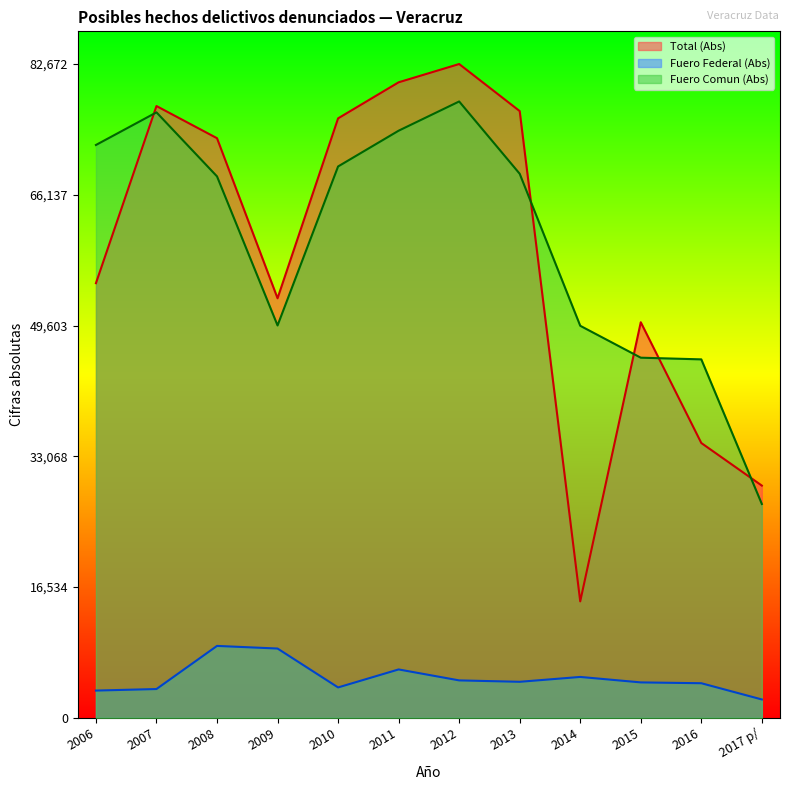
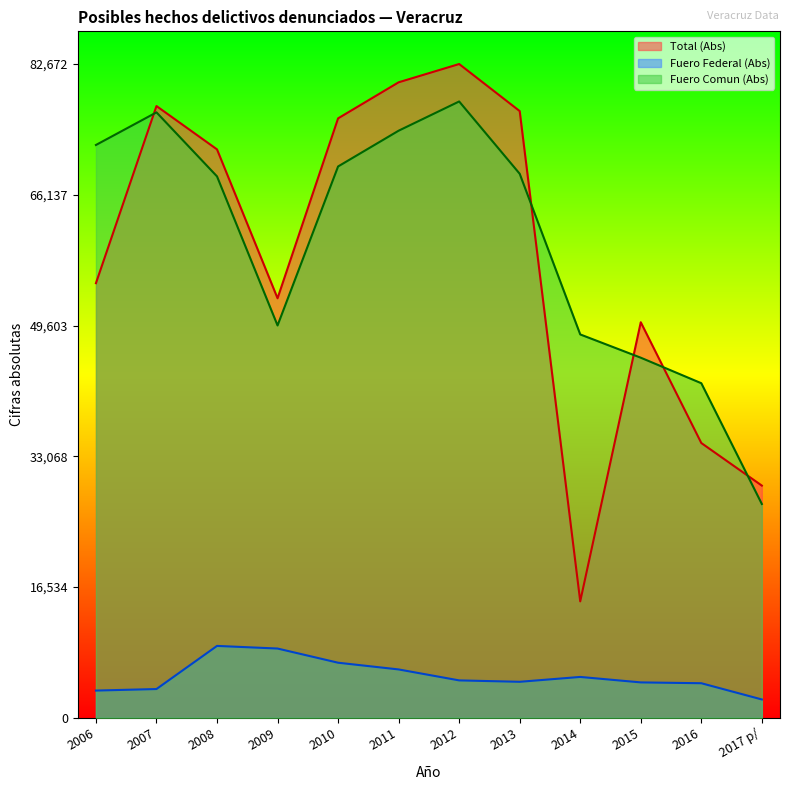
  {
    "Total (Abs)": {
      "2006": "55,000",
      "2007": "77,000",
-     "2008": "73,000",
+     "2008": "72,000",
      "2009": "53,000",
      "2010": "76,000",
      "2011": "80,000",
      "2012": "83,000",
      "2013": "77,000",
      "2014": "15,000",
      "2015": "50,000",
      "2016": "35,000",
      "2017 p/": "29,000"
    },
    "Fuero Federal (Abs)": {
      "2006": "3,000",
      "2007": "4,000",
      "2008": "9,000",
      "2009": "9,000",
-     "2010": "4,000",
+     "2010": "7,000",
      "2011": "6,000",
      "2012": "5,000",
      "2013": "5,000",
      "2014": "5,000",
      "2015": "4,000",
      "2016": "4,000",
      "2017 p/": "2,000"
    },
    "Fuero Comun (Abs)": {
      "2006": "72,000",
      "2007": "77,000",
      "2008": "68,000",
      "2009": "50,000",
      "2010": "70,000",
      "2011": "74,000",
      "2012": "78,000",
      "2013": "69,000",
-     "2014": "50,000",
+     "2014": "48,000",
      "2015": "46,000",
-     "2016": "45,000",
+     "2016": "42,000",
      "2017 p/": "27,000"
    }
  }
